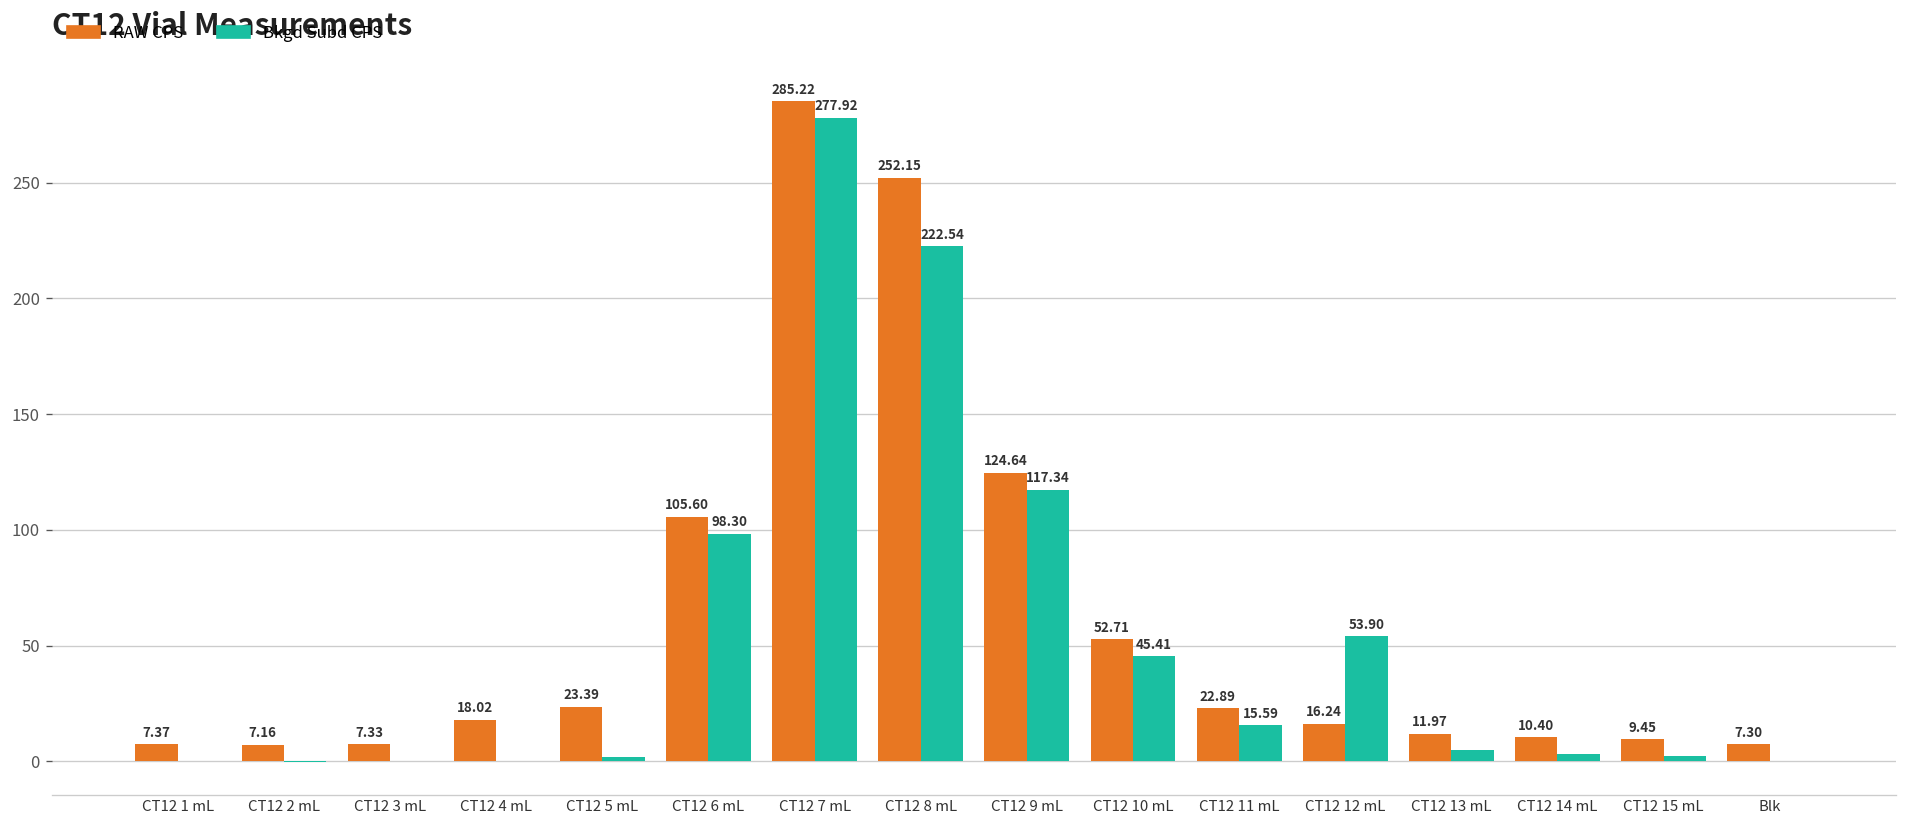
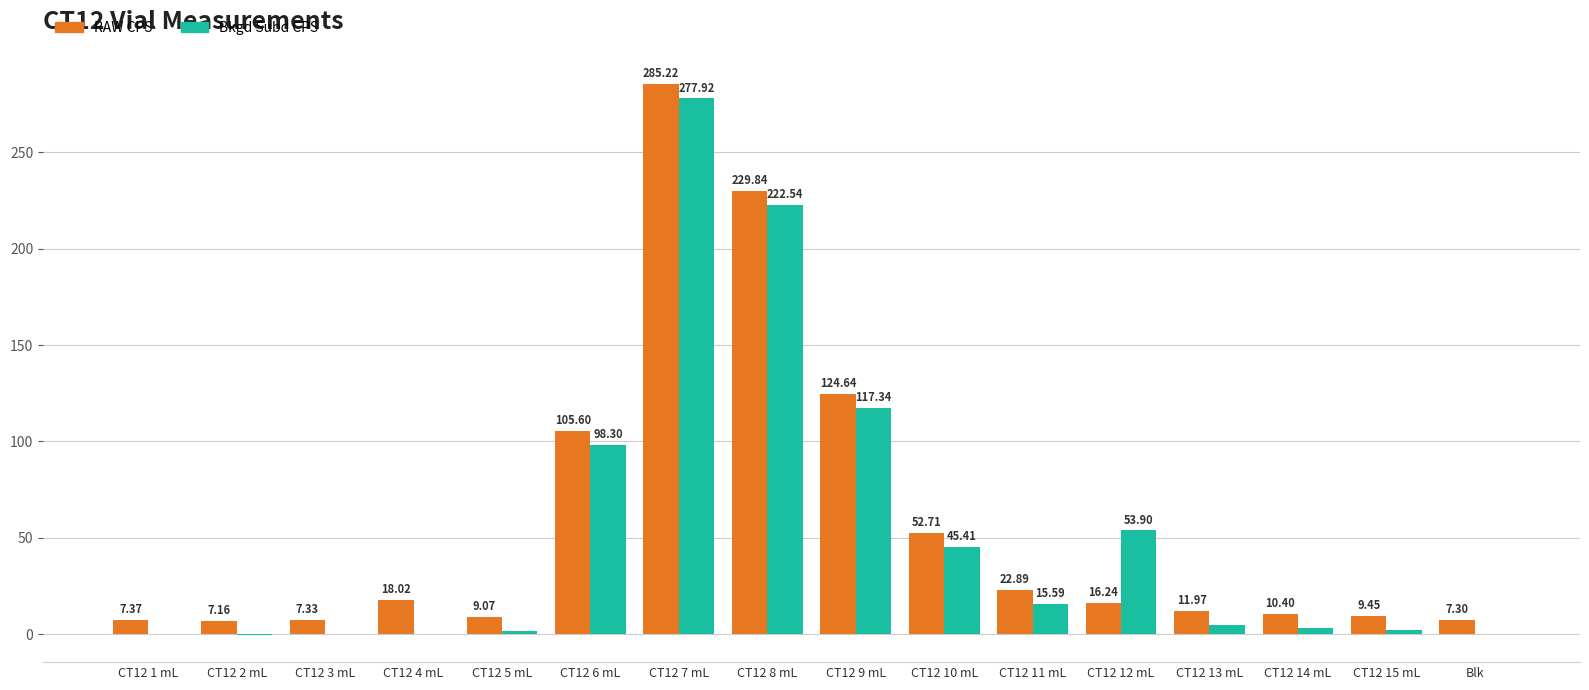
  {
    "RAW CPS": {
      "CT12 1 mL": 7.37,
      "CT12 2 mL": 7.16,
      "CT12 3 mL": 7.33,
      "CT12 4 mL": 18.02,
-     "CT12 5 mL": 23.39,
+     "CT12 5 mL": 9.07,
      "CT12 6 mL": 105.60,
      "CT12 7 mL": 285.22,
-     "CT12 8 mL": 252.15,
+     "CT12 8 mL": 229.84,
      "CT12 9 mL": 124.64,
      "CT12 10 mL": 52.71,
      "CT12 11 mL": 22.89,
      "CT12 12 mL": 16.24,
      "CT12 13 mL": 11.97,
      "CT12 14 mL": 10.40,
      "CT12 15 mL": 9.45,
      "Blk": 7.30
    },
    "Bkgd Subd CPS": {
      "CT12 6 mL": 98.30,
      "CT12 7 mL": 277.92,
      "CT12 8 mL": 222.54,
      "CT12 9 mL": 117.34,
      "CT12 10 mL": 45.41,
      "CT12 11 mL": 15.59,
      "CT12 12 mL": 53.90
    }
  }
